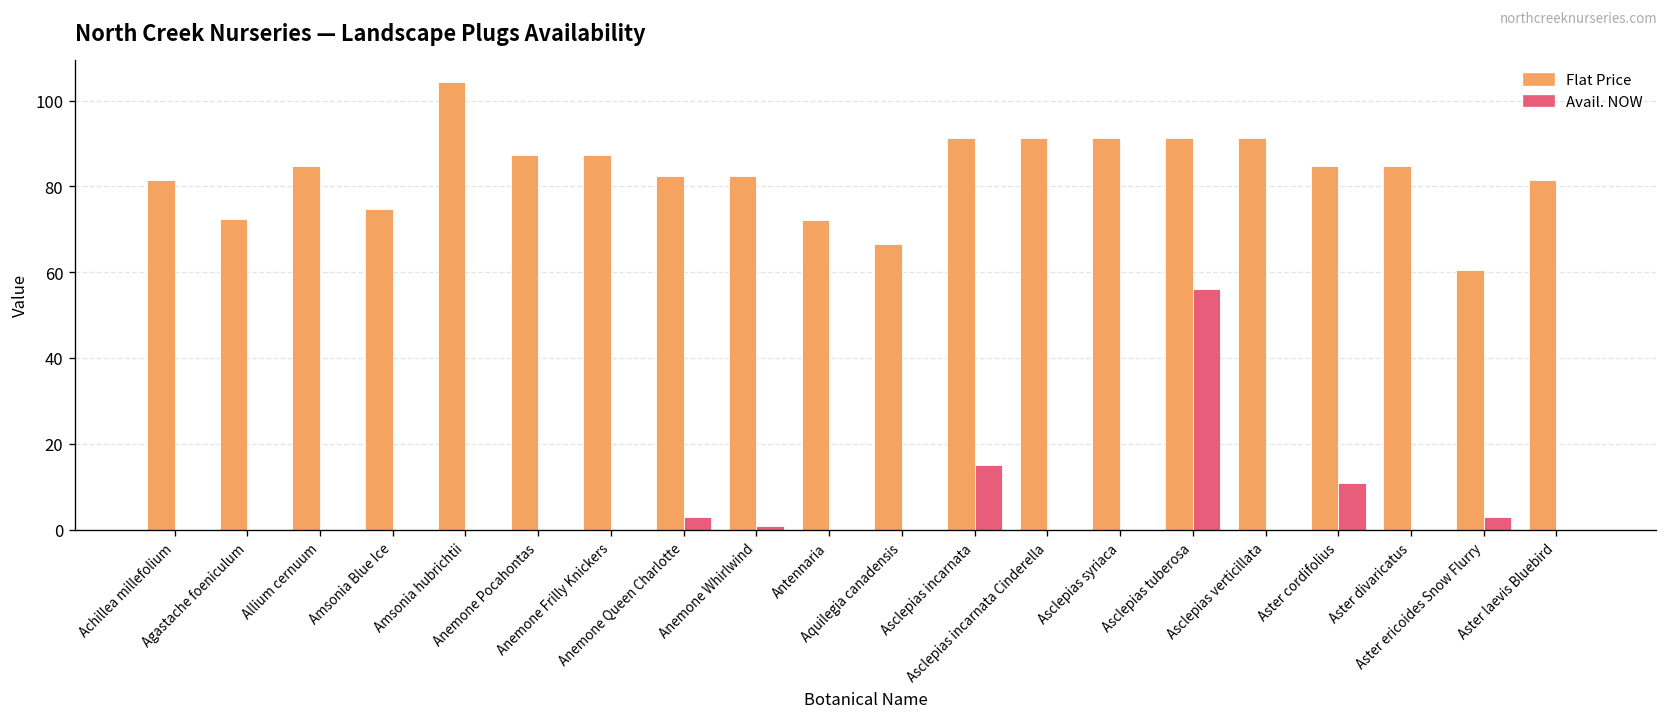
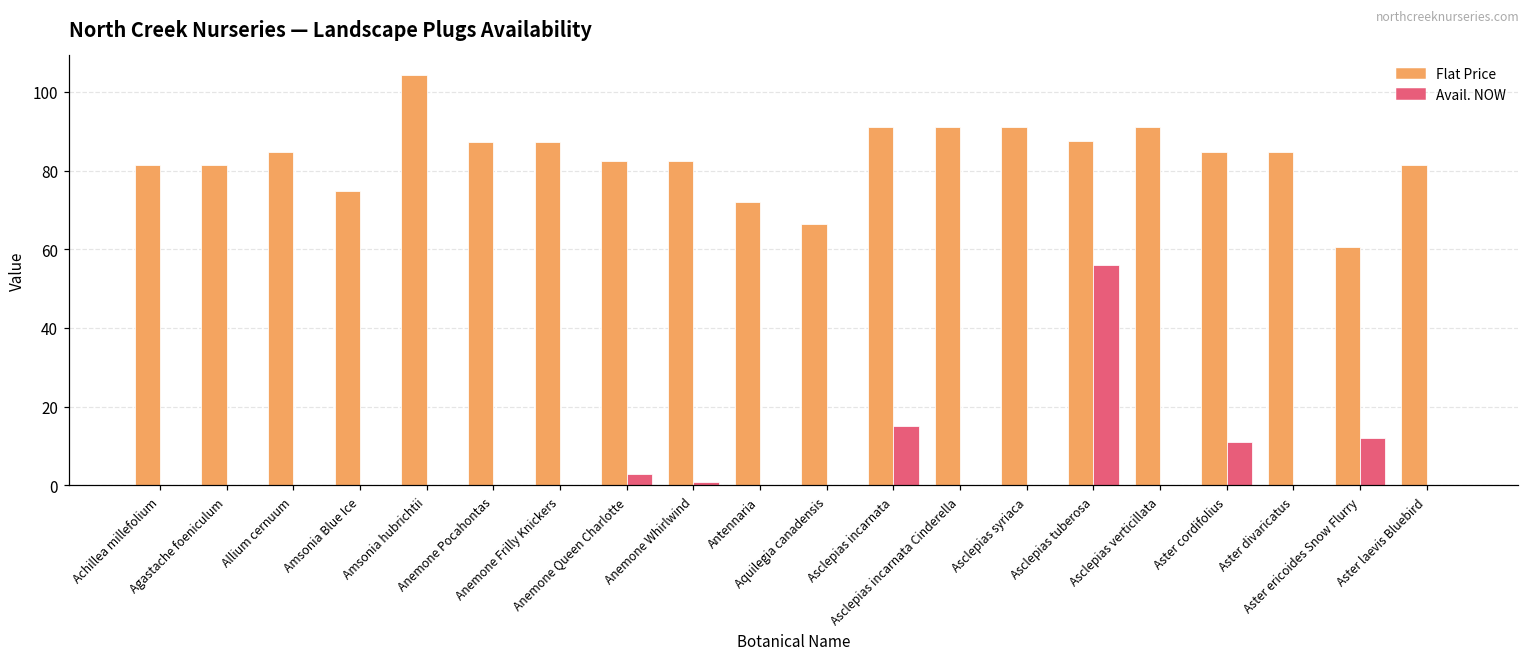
  {
    "Flat Price": {
      "Achillea millefolium": 81,
-     "Agastache foeniculum": 72,
+     "Agastache foeniculum": 81,
      "Allium cernuum": 85,
      "Amsonia Blue Ice": 75,
      "Amsonia hubrichtii": 104,
      "Anemone Pocahontas": 87,
      "Anemone Frilly Knickers": 87,
      "Anemone Queen Charlotte": 82,
      "Anemone Whirlwind": 82,
      "Antennaria": 72,
      "Aquilegia canadensis": 67,
      "Asclepias incarnata": 91,
      "Asclepias incarnata Cinderella": 91,
      "Asclepias syriaca": 91,
-     "Asclepias tuberosa": 91,
+     "Asclepias tuberosa": 88,
      "Asclepias verticillata": 91,
      "Aster cordifolius": 85,
      "Aster divaricatus": 85,
      "Aster ericoides Snow Flurry": 61,
      "Aster laevis Bluebird": 81
    },
    "Avail. NOW": {
      "Achillea millefolium": 0,
      "Agastache foeniculum": 0,
      "Allium cernuum": 0,
      "Amsonia Blue Ice": 0,
      "Amsonia hubrichtii": 0,
      "Anemone Pocahontas": 0,
      "Anemone Frilly Knickers": 0,
      "Anemone Queen Charlotte": 3,
      "Anemone Whirlwind": 1,
      "Antennaria": 0,
      "Aquilegia canadensis": 0,
      "Asclepias incarnata": 15,
      "Asclepias incarnata Cinderella": 0,
      "Asclepias syriaca": 0,
      "Asclepias tuberosa": 56,
      "Asclepias verticillata": 0,
      "Aster cordifolius": 11,
      "Aster divaricatus": 0,
-     "Aster ericoides Snow Flurry": 3,
+     "Aster ericoides Snow Flurry": 12,
      "Aster laevis Bluebird": 0
    }
  }
